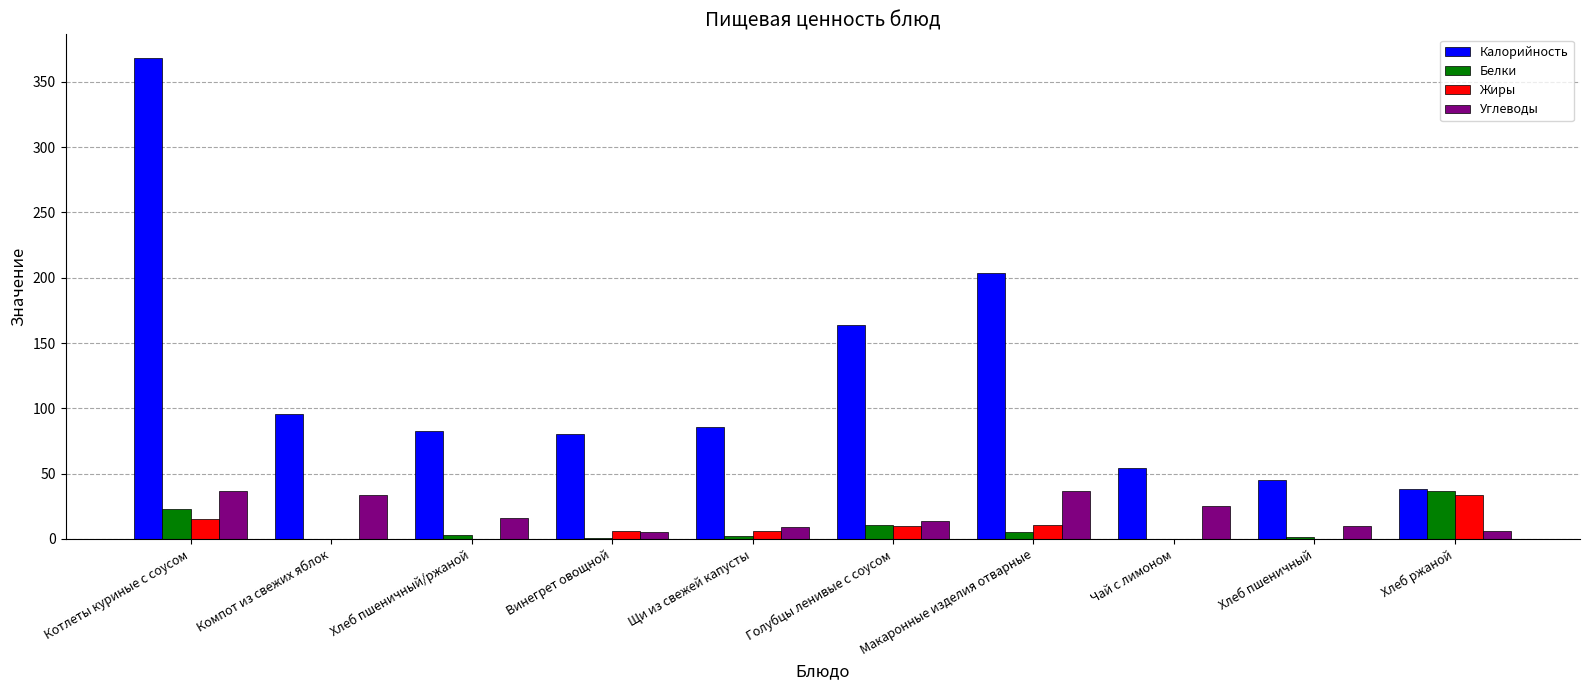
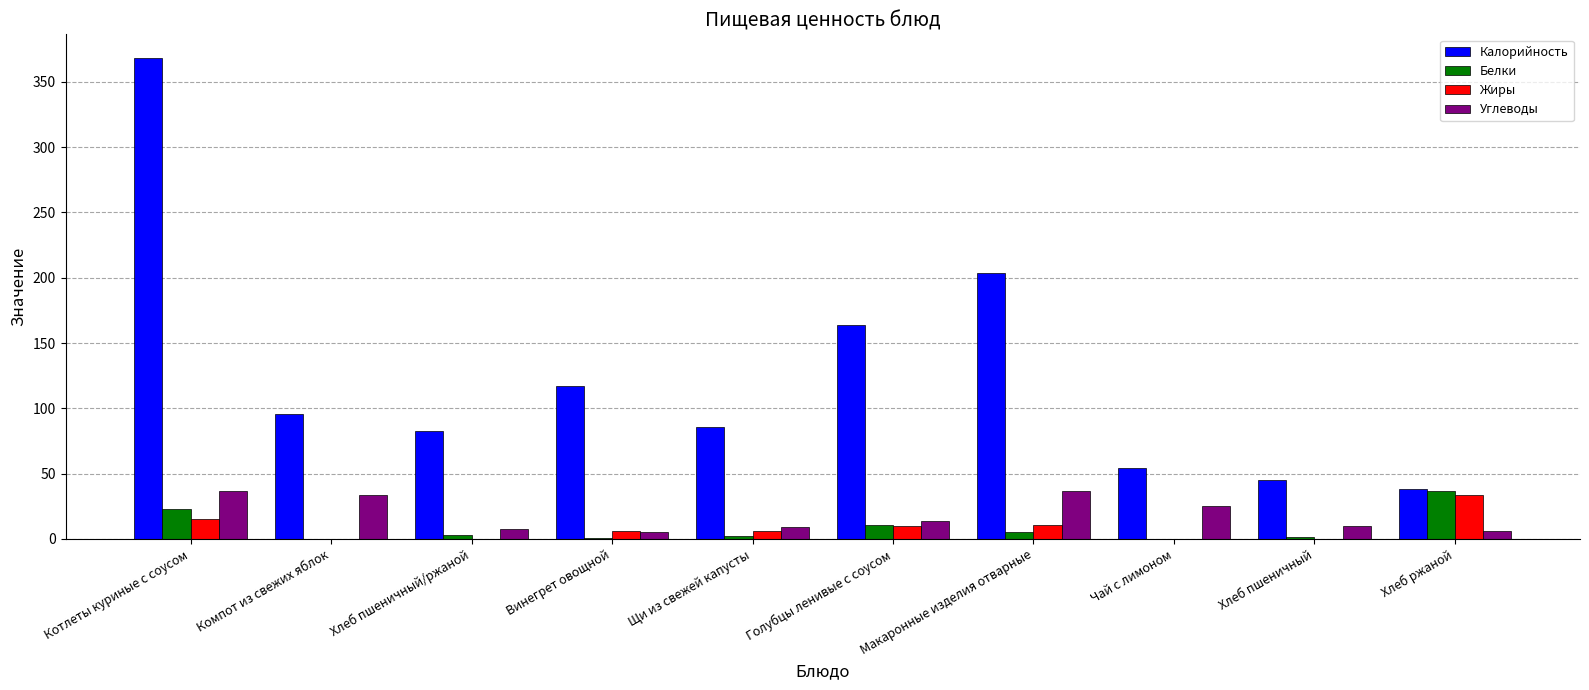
  {
    "Калорийность": {
      "Котлеты куриные с соусом": 368,
      "Компот из свежих яблок": 96,
      "Хлеб пшеничный/ржаной": 83,
-     "Винегрет овощной": 80,
+     "Винегрет овощной": 117,
      "Щи из свежей капусты": 86,
      "Голубцы ленивые с соусом": 164,
      "Макаронные изделия отварные": 204,
      "Чай с лимоном": 54,
      "Хлеб пшеничный": 45,
      "Хлеб ржаной": 38
    },
    "Белки": {
      "Котлеты куриные с соусом": 23,
      "Хлеб пшеничный/ржаной": 3,
      "Щи из свежей капусты": 2,
      "Голубцы ленивые с соусом": 11,
      "Макаронные изделия отварные": 5,
      "Чай с лимоном": 0,
      "Хлеб ржаной": 37
    },
    "Жиры": {
      "Котлеты куриные с соусом": 15,
      "Хлеб пшеничный/ржаной": 0,
      "Винегрет овощной": 6,
      "Щи из свежей капусты": 6,
      "Голубцы ленивые с соусом": 10,
      "Макаронные изделия отварные": 11,
      "Чай с лимоном": 0,
      "Хлеб ржаной": 34
    },
    "Углеводы": {
      "Котлеты куриные с соусом": 37,
      "Компот из свежих яблок": 34,
-     "Хлеб пшеничный/ржаной": 16,
+     "Хлеб пшеничный/ржаной": 8,
      "Винегрет овощной": 5,
      "Щи из свежей капусты": 9,
      "Голубцы ленивые с соусом": 14,
      "Макаронные изделия отварные": 37,
      "Чай с лимоном": 25,
      "Хлеб пшеничный": 10,
      "Хлеб ржаной": 6
    }
  }
